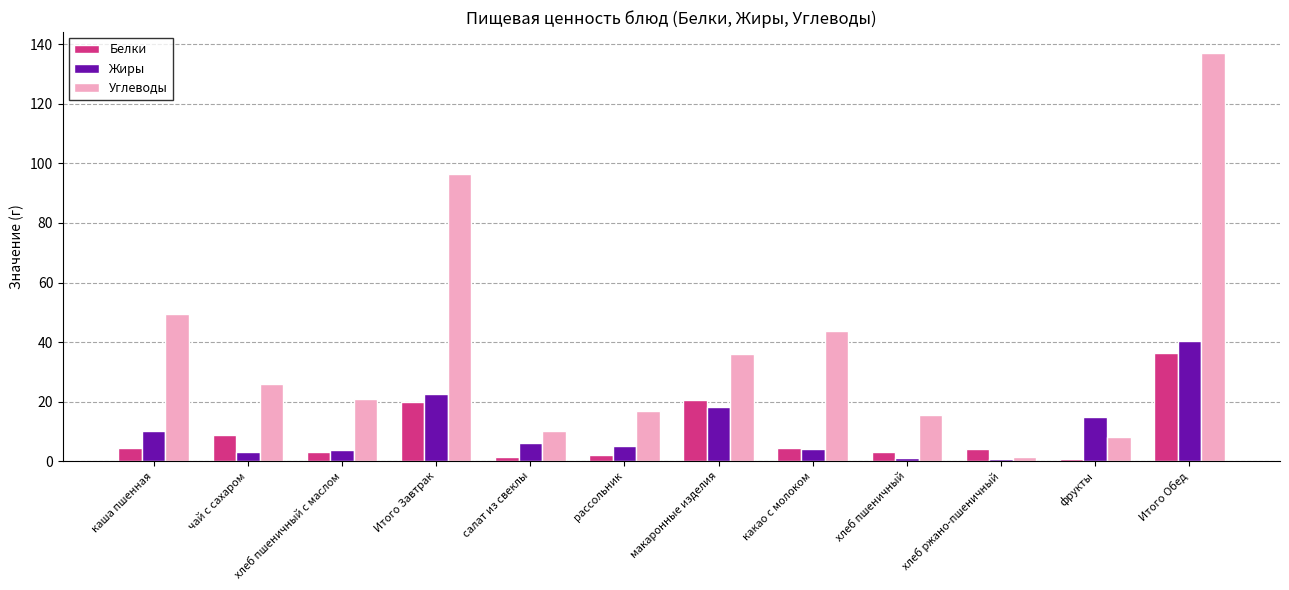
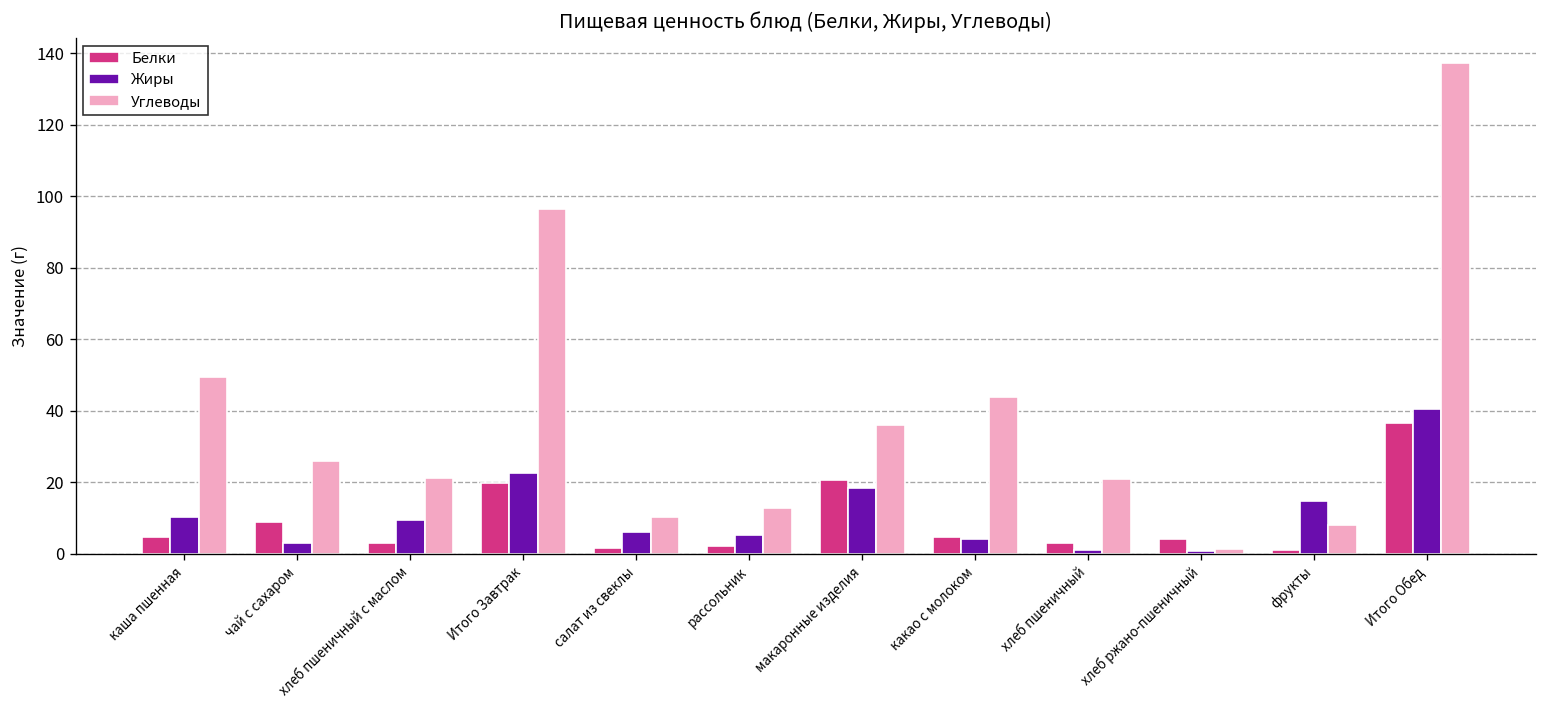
  {
    "Белки": {
      "каша пшенная": 5,
      "чай с сахаром": 9,
      "хлеб пшеничный с маслом": 3,
      "Итого Завтрак": 20,
      "салат из свеклы": 1,
      "рассольник": 2,
      "макаронные изделия": 21,
      "какао с молоком": 5,
      "хлеб пшеничный": 3,
      "хлеб ржано-пшеничный": 4,
      "фрукты": 1,
      "Итого Обед": 36
    },
    "Жиры": {
      "каша пшенная": 10,
      "чай с сахаром": 3,
-     "хлеб пшеничный с маслом": 4,
+     "хлеб пшеничный с маслом": 9,
      "Итого Завтрак": 22,
      "салат из свеклы": 6,
      "рассольник": 5,
      "макаронные изделия": 18,
      "какао с молоком": 4,
      "хлеб пшеничный": 1,
      "фрукты": 15,
      "Итого Обед": 41
    },
    "Углеводы": {
      "каша пшенная": 49,
      "чай с сахаром": 26,
      "хлеб пшеничный с маслом": 21,
      "Итого Завтрак": 96,
      "салат из свеклы": 10,
-     "рассольник": 17,
+     "рассольник": 13,
      "макаронные изделия": 36,
      "какао с молоком": 44,
-     "хлеб пшеничный": 16,
+     "хлеб пшеничный": 21,
      "хлеб ржано-пшеничный": 1,
      "фрукты": 8,
      "Итого Обед": 137
    }
  }
